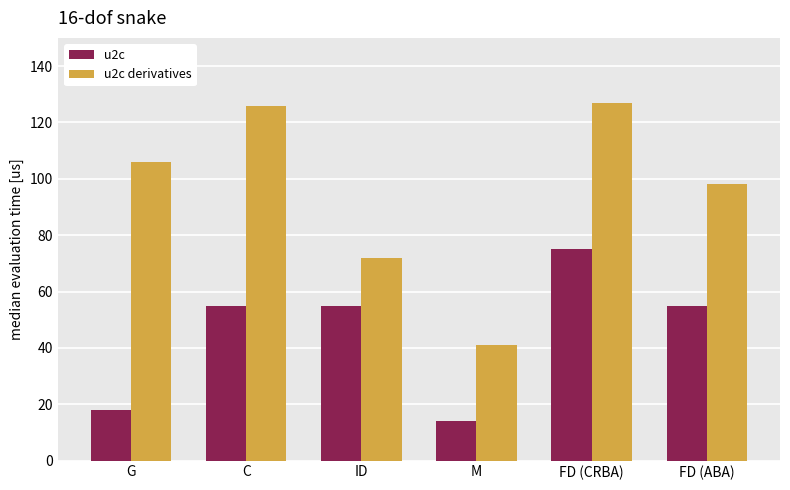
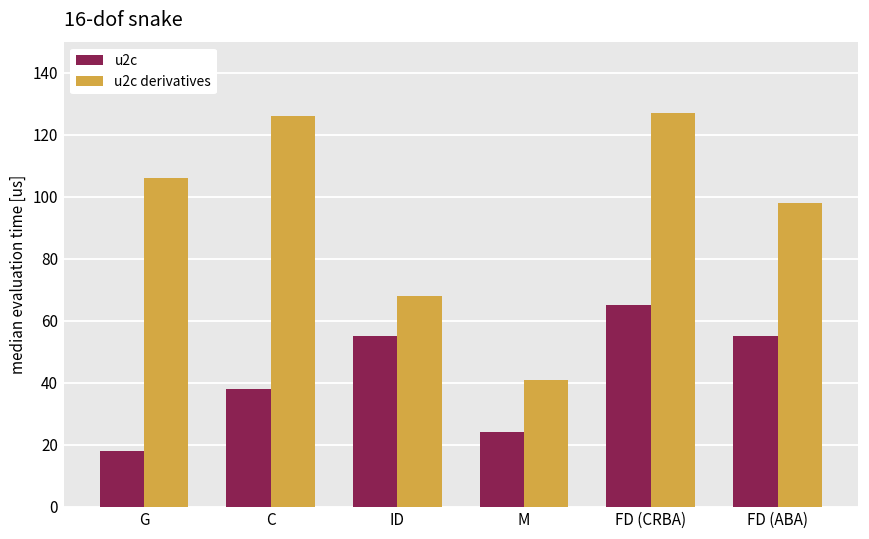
  {
    "u2c": {
      "G": 18,
-     "C": 55,
+     "C": 38,
      "ID": 55,
-     "M": 14,
-     "FD (CRBA)": 75,
+     "M": 24,
+     "FD (CRBA)": 65,
      "FD (ABA)": 55
    },
    "u2c derivatives": {
      "G": 106,
      "C": 126,
-     "ID": 72,
+     "ID": 68,
      "M": 41,
      "FD (CRBA)": 127,
      "FD (ABA)": 98
    }
  }
